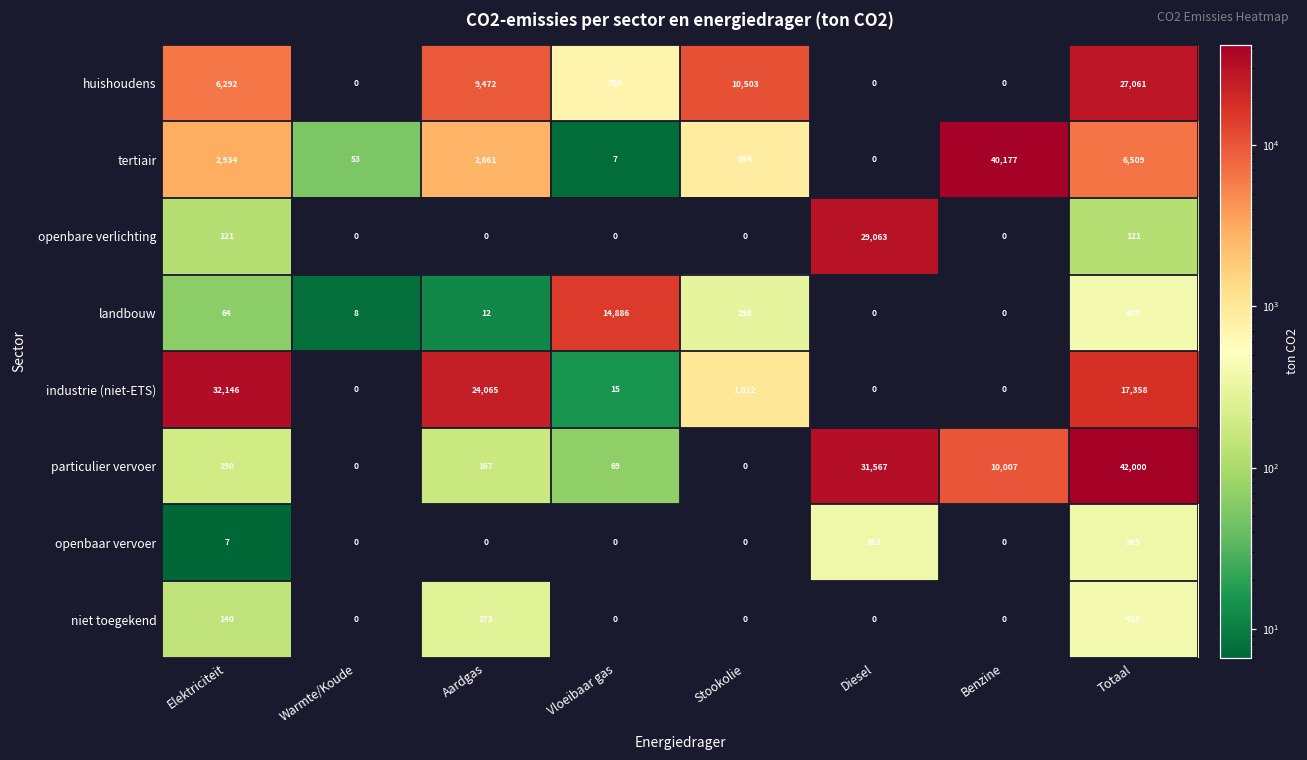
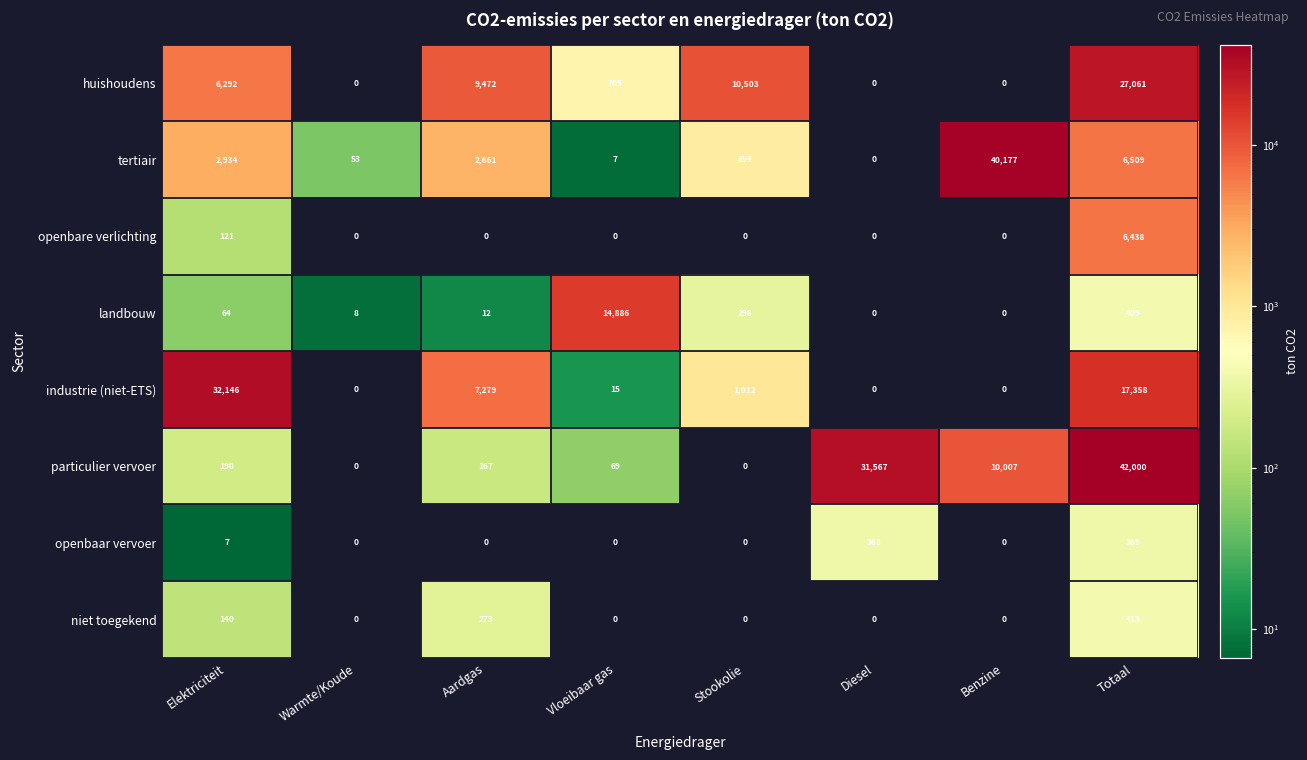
  {
    "huishoudens": {
      "Elektriciteit": "6,292",
      "Warmte/Koude": "0",
      "Aardgas": "9,472",
      "Vloeibaar gas": "705",
      "Stookolie": "10,503",
      "Diesel": "0",
      "Benzine": "0",
      "Totaal": "27,061"
    },
    "tertiair": {
      "Elektriciteit": "2,934",
      "Warmte/Koude": "53",
      "Aardgas": "2,661",
      "Vloeibaar gas": "7",
      "Stookolie": "854",
      "Diesel": "0",
      "Benzine": "40,177",
      "Totaal": "6,509"
    },
    "openbare verlichting": {
      "Elektriciteit": "121",
      "Warmte/Koude": "0",
      "Aardgas": "0",
      "Vloeibaar gas": "0",
      "Stookolie": "0",
-     "Diesel": "29,063",
+     "Diesel": "0",
      "Benzine": "0",
-     "Totaal": "121"
+     "Totaal": "6,438"
    },
    "landbouw": {
      "Elektriciteit": "64",
      "Warmte/Koude": "8",
      "Aardgas": "12",
      "Vloeibaar gas": "14,886",
      "Stookolie": "298",
      "Diesel": "0",
      "Benzine": "0",
      "Totaal": "409"
    },
    "industrie (niet-ETS)": {
      "Elektriciteit": "32,146",
      "Warmte/Koude": "0",
-     "Aardgas": "24,065",
+     "Aardgas": "7,279",
      "Vloeibaar gas": "15",
      "Stookolie": "1,012",
      "Diesel": "0",
      "Benzine": "0",
      "Totaal": "17,358"
    },
    "particulier vervoer": {
      "Elektriciteit": "190",
      "Warmte/Koude": "0",
      "Aardgas": "167",
      "Vloeibaar gas": "69",
      "Stookolie": "0",
      "Diesel": "31,567",
      "Benzine": "10,007",
      "Totaal": "42,000"
    },
    "openbaar vervoer": {
      "Elektriciteit": "7",
      "Warmte/Koude": "0",
      "Aardgas": "0",
      "Vloeibaar gas": "0",
      "Stookolie": "0",
      "Diesel": "363",
      "Benzine": "0",
      "Totaal": "369"
    },
    "niet toegekend": {
      "Elektriciteit": "140",
      "Warmte/Koude": "0",
      "Aardgas": "273",
      "Vloeibaar gas": "0",
      "Stookolie": "0",
      "Diesel": "0",
      "Benzine": "0",
      "Totaal": "413"
    }
  }
